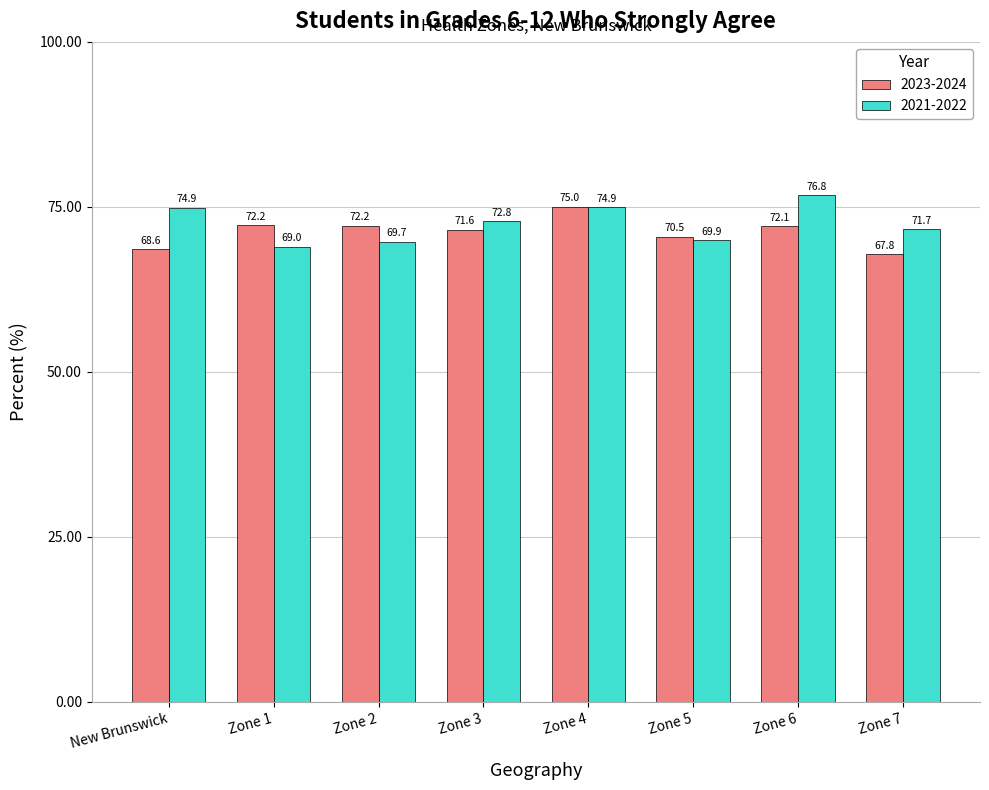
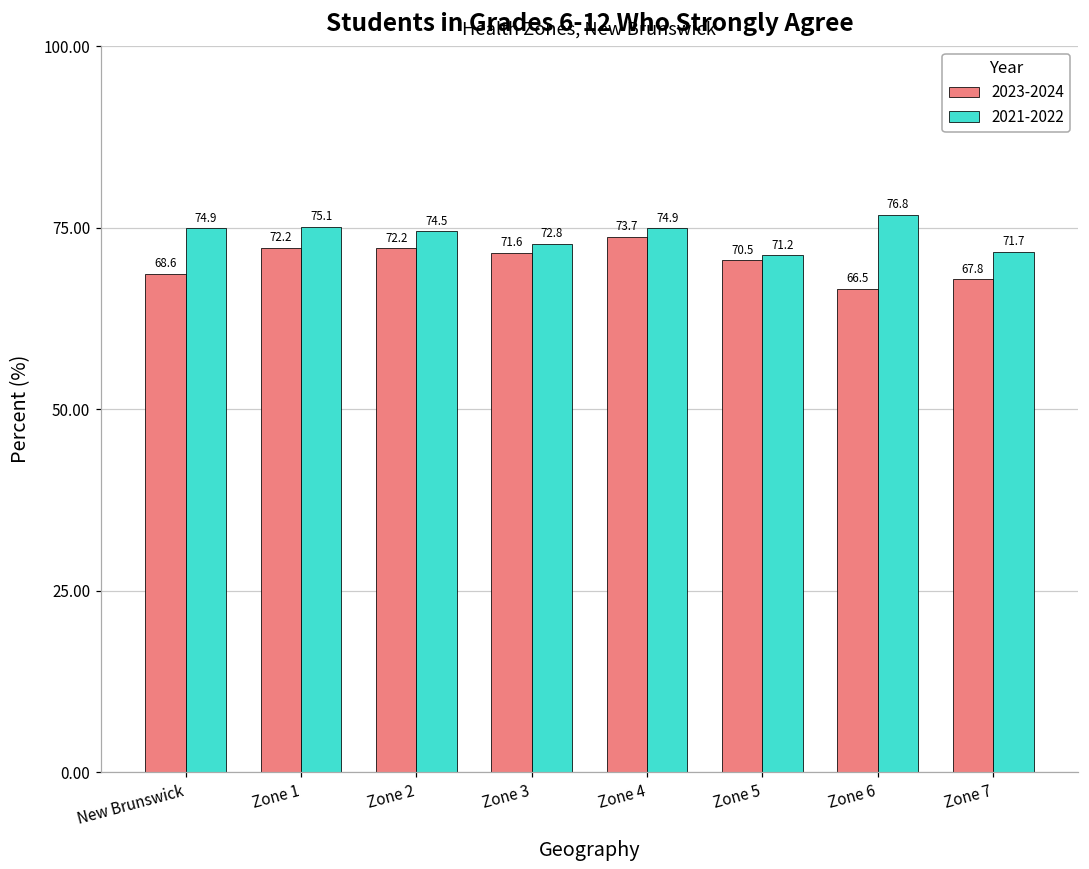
  {
    "2023-2024": {
      "New Brunswick": 68.6,
      "Zone 1": 72.2,
      "Zone 2": 72.2,
      "Zone 3": 71.6,
-     "Zone 4": 75.0,
+     "Zone 4": 73.7,
      "Zone 5": 70.5,
-     "Zone 6": 72.1,
+     "Zone 6": 66.5,
      "Zone 7": 67.8
    },
    "2021-2022": {
      "New Brunswick": 74.9,
-     "Zone 1": 69.0,
-     "Zone 2": 69.7,
+     "Zone 1": 75.1,
+     "Zone 2": 74.5,
      "Zone 3": 72.8,
      "Zone 4": 74.9,
-     "Zone 5": 69.9,
+     "Zone 5": 71.2,
      "Zone 6": 76.8,
      "Zone 7": 71.7
    }
  }
